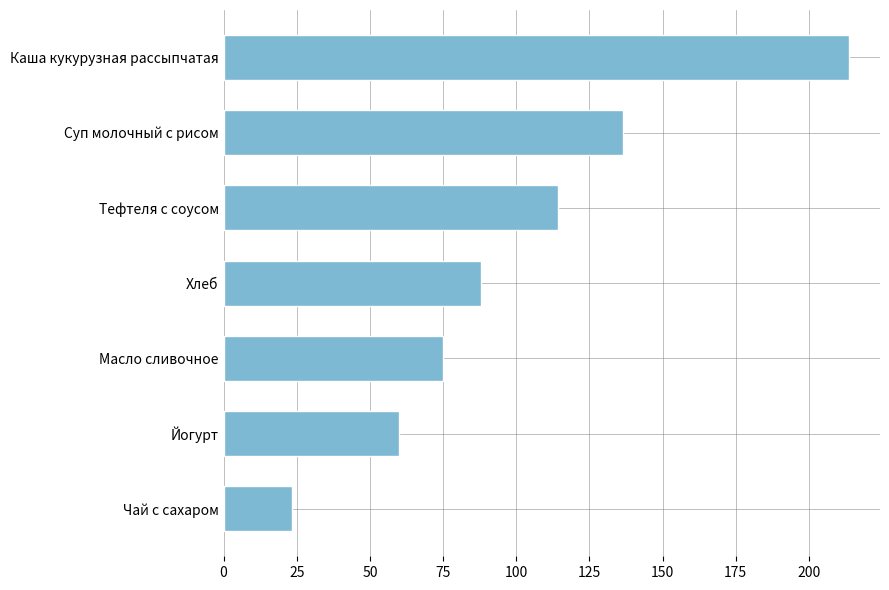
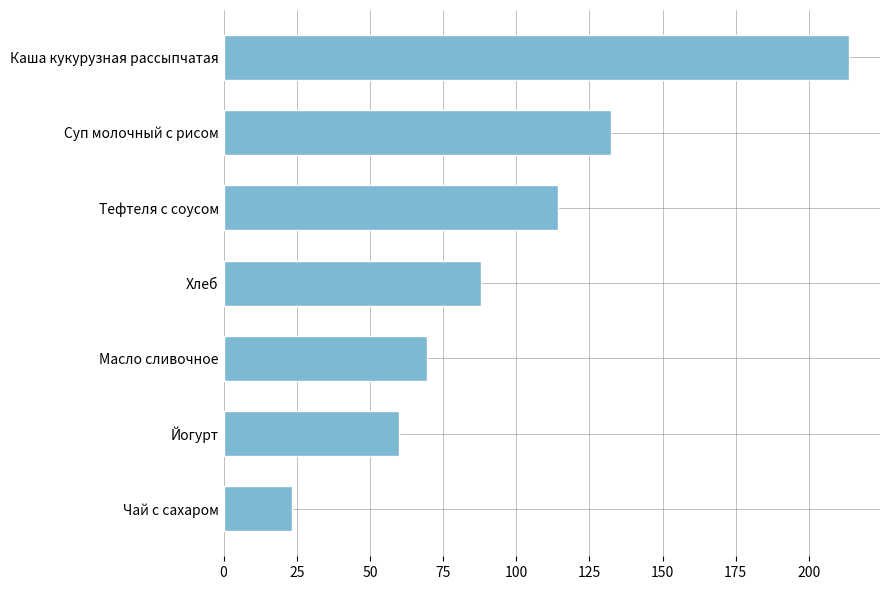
  {
    "Каша кукурузная рассыпчатая": 214,
-   "Суп молочный с рисом": 136,
+   "Суп молочный с рисом": 132,
    "Тефтеля с соусом": 114,
    "Хлеб": 88,
-   "Масло сливочное": 75,
+   "Масло сливочное": 70,
    "Йогурт": 60,
    "Чай с сахаром": 24
  }
